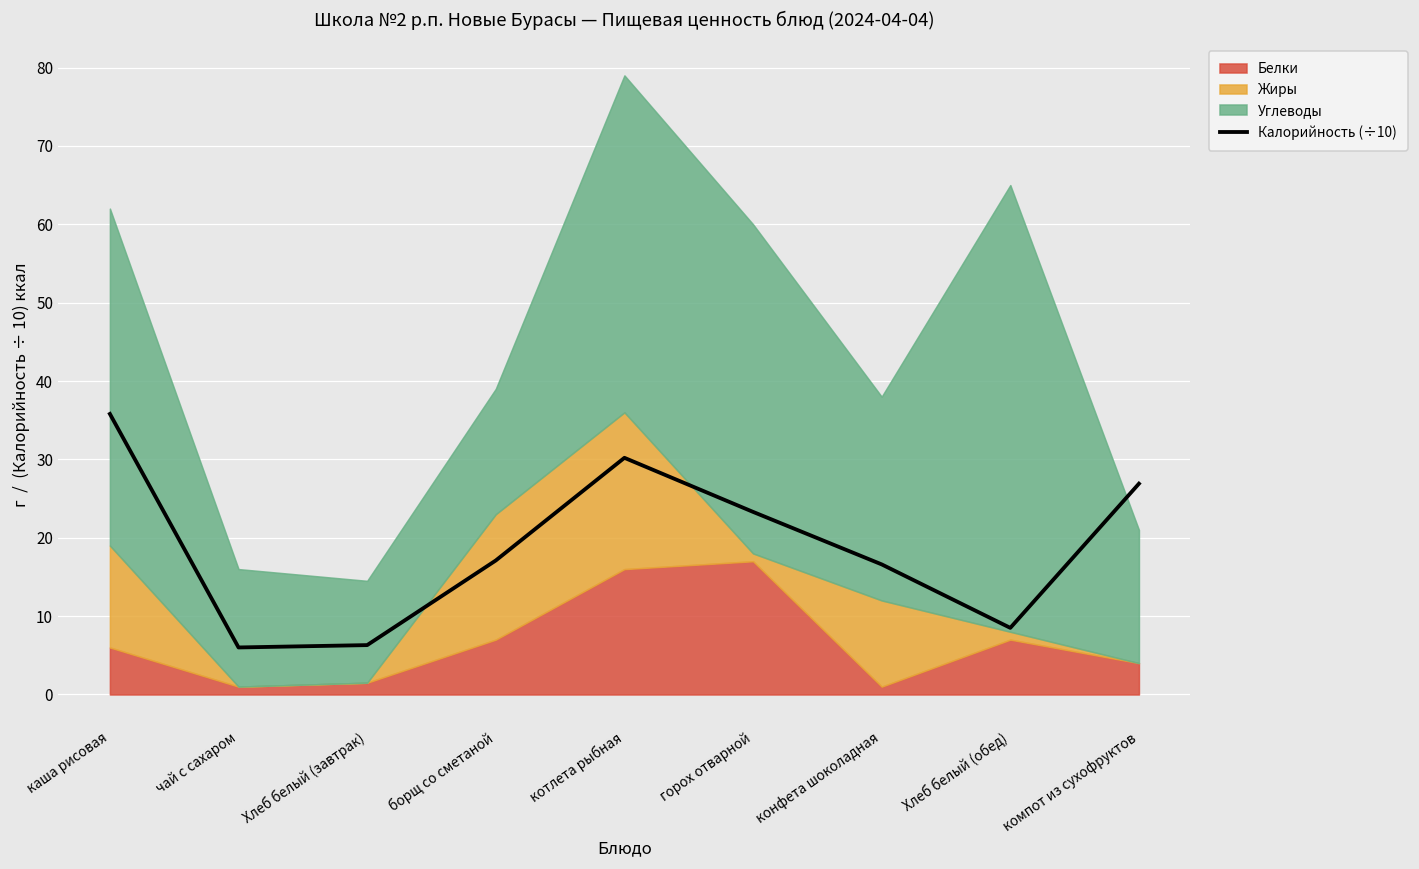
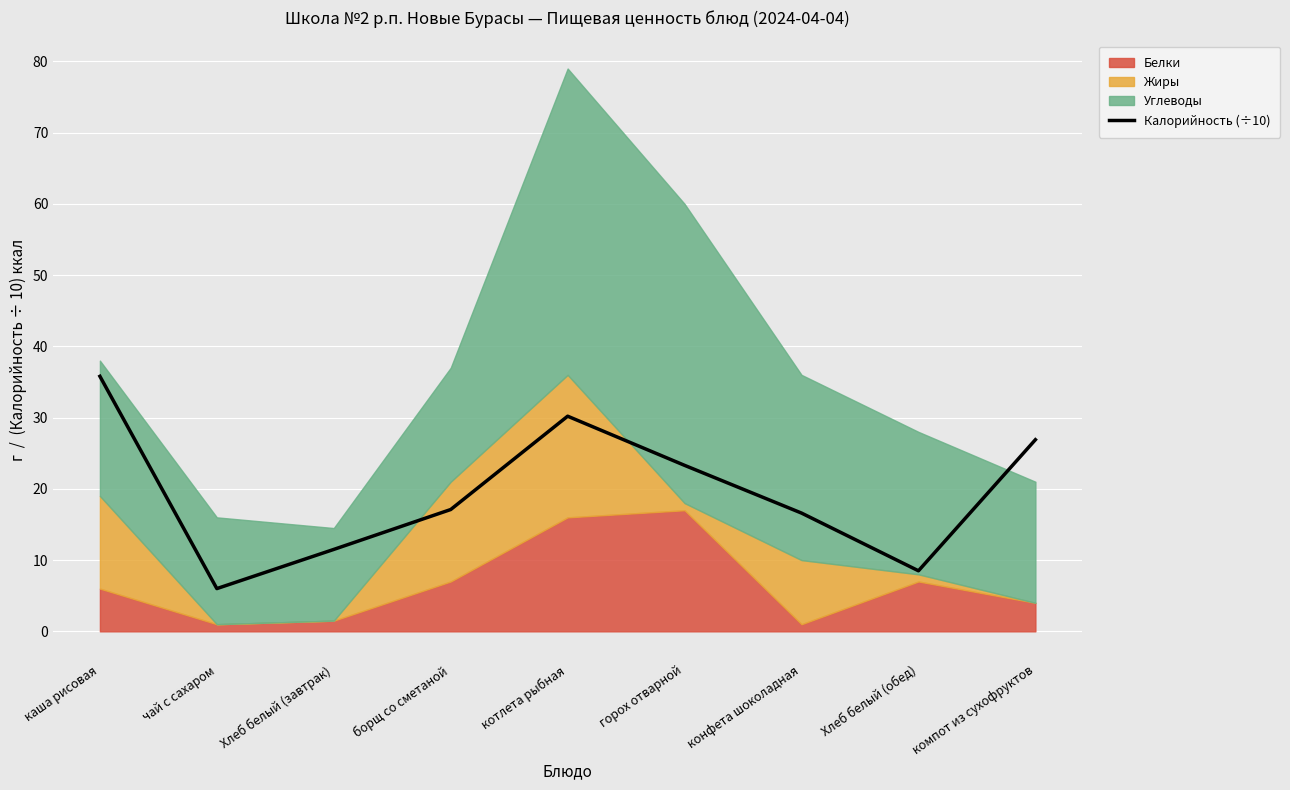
  {
    "Калорийность (÷10)": {
      "каша рисовая": 36,
      "чай с сахаром": 6,
-     "Хлеб белый (завтрак)": 6,
+     "Хлеб белый (завтрак)": 12,
      "борщ со сметаной": 17,
      "котлета рыбная": 30,
      "горох отварной": 23,
      "конфета шоколадная": 17,
      "Хлеб белый (обед)": 9,
      "компот из сухофруктов": 27
    },
    "Белки": {
      "каша рисовая": 6,
      "борщ со сметаной": 7,
      "котлета рыбная": 16,
      "горох отварной": 17,
      "конфета шоколадная": 1,
      "Хлеб белый (обед)": 7
    },
    "Жиры": {
      "каша рисовая": 13,
-     "борщ со сметаной": 16,
+     "борщ со сметаной": 14,
      "котлета рыбная": 20,
      "горох отварной": 1,
-     "конфета шоколадная": 11,
+     "конфета шоколадная": 9,
      "Хлеб белый (обед)": 1
    },
    "Углеводы": {
-     "каша рисовая": 43,
+     "каша рисовая": 19,
      "чай с сахаром": 15,
      "Хлеб белый (завтрак)": 13,
      "борщ со сметаной": 16,
      "котлета рыбная": 43,
      "горох отварной": 42,
      "конфета шоколадная": 26,
-     "Хлеб белый (обед)": 57,
+     "Хлеб белый (обед)": 20,
      "компот из сухофруктов": 17
    }
  }
